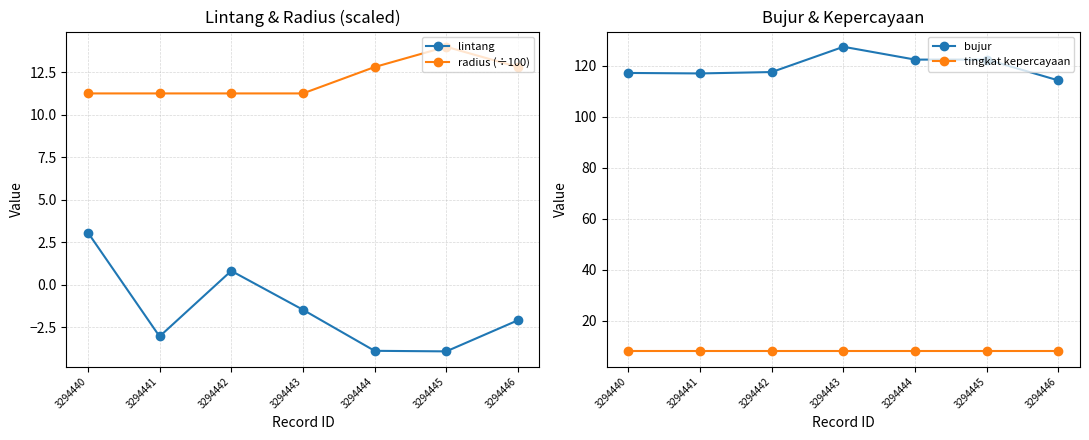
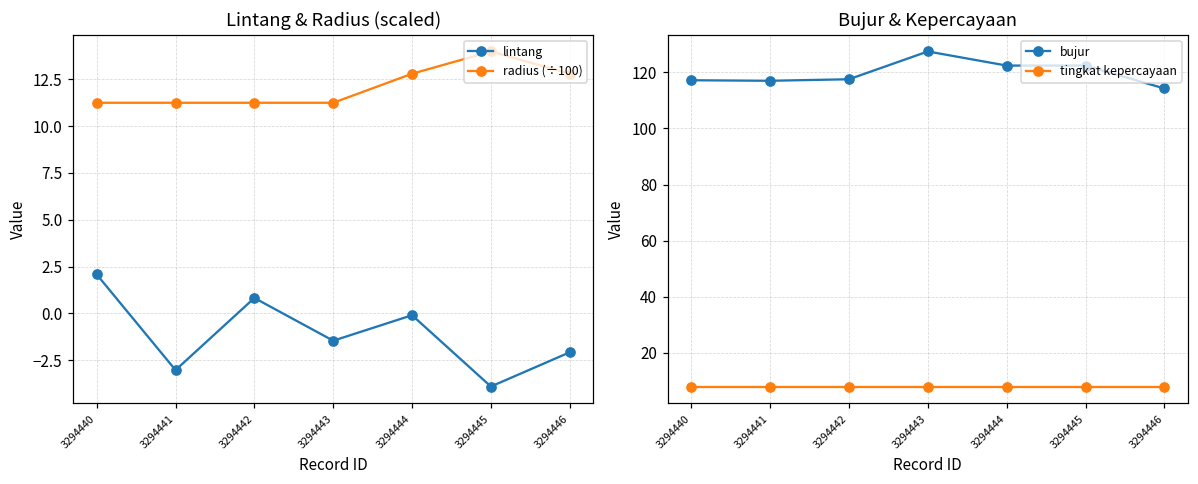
  {
    "Lintang & Radius (scaled)": {
      "lintang": {
-       "3294440": 3.1,
+       "3294440": 2.1,
        "3294441": -3.0,
        "3294442": 0.8,
        "3294443": -1.5,
-       "3294444": -3.9,
+       "3294444": -0.1,
        "3294445": -3.9,
        "3294446": -2.1
      },
      "radius (÷100)": {
        "3294440": 11.3,
        "3294441": 11.3,
        "3294442": 11.3,
        "3294443": 11.3,
        "3294444": 12.8
      }
    },
    "Bujur & Kepercayaan": {
      "bujur": {
        "3294440": 117,
        "3294441": 117,
        "3294442": 118,
        "3294443": 127,
        "3294444": 122,
        "3294446": 114
      },
      "tingkat kepercayaan": {
        "3294440": 8,
        "3294441": 8,
        "3294442": 8,
        "3294443": 8,
        "3294444": 8,
        "3294445": 8,
        "3294446": 8
      }
    }
  }
